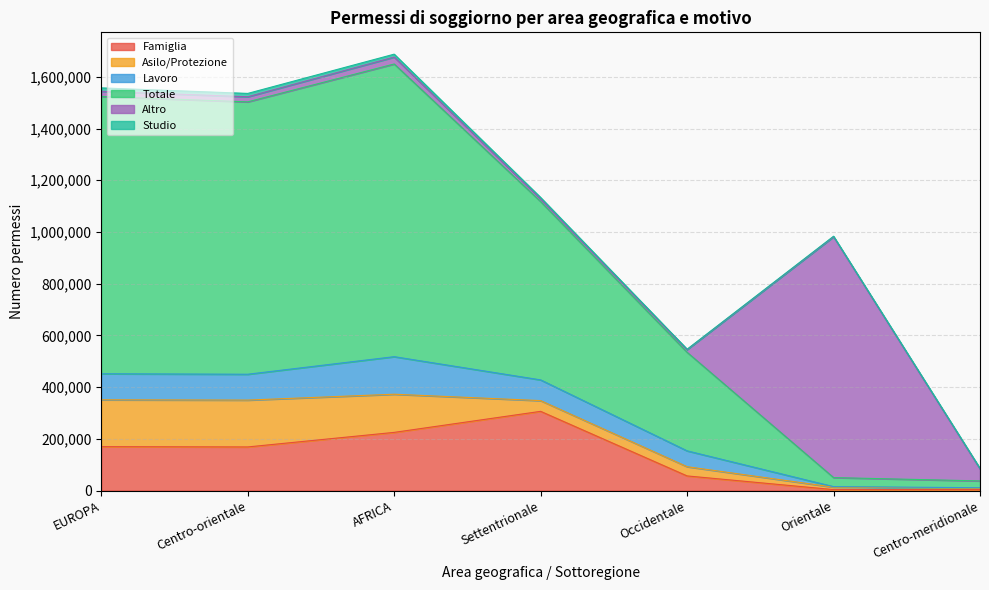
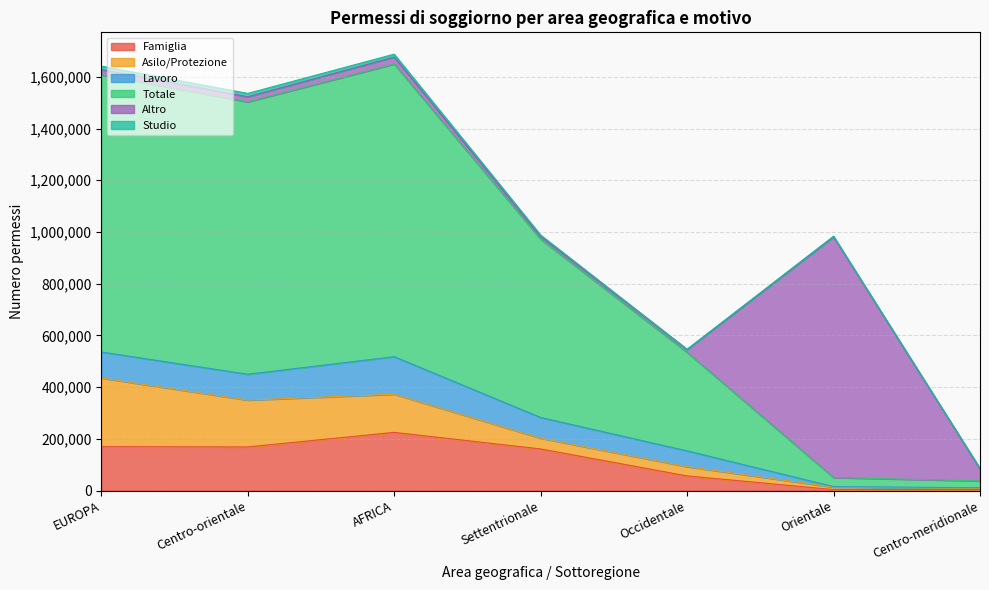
  {
    "Famiglia": {
      "EUROPA": "170,000",
      "Centro-orientale": "170,000",
      "AFRICA": "220,000",
-     "Settentrionale": "310,000",
+     "Settentrionale": "160,000",
      "Occidentale": "60,000"
    },
    "Asilo/Protezione": {
-     "EUROPA": "180,000",
+     "EUROPA": "270,000",
      "Centro-orientale": "180,000",
      "AFRICA": "150,000",
      "Settentrionale": "40,000",
      "Occidentale": "40,000"
    },
    "Lavoro": {
      "EUROPA": "100,000",
      "Centro-orientale": "100,000",
      "AFRICA": "150,000",
      "Settentrionale": "80,000",
      "Occidentale": "60,000"
    },
    "Altro": {
      "EUROPA": "20,000",
      "Centro-orientale": "20,000",
      "AFRICA": "30,000"
    }
  }
